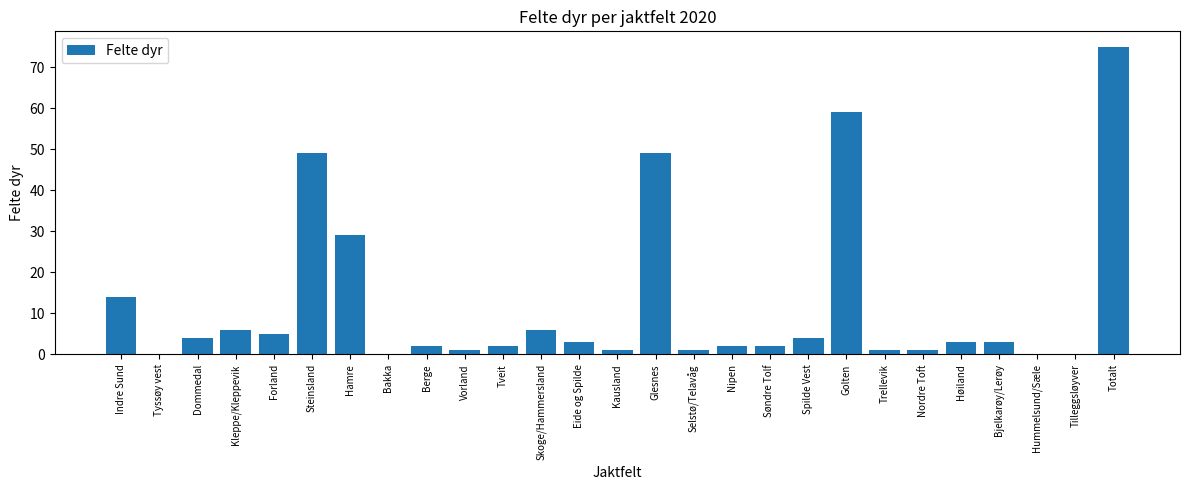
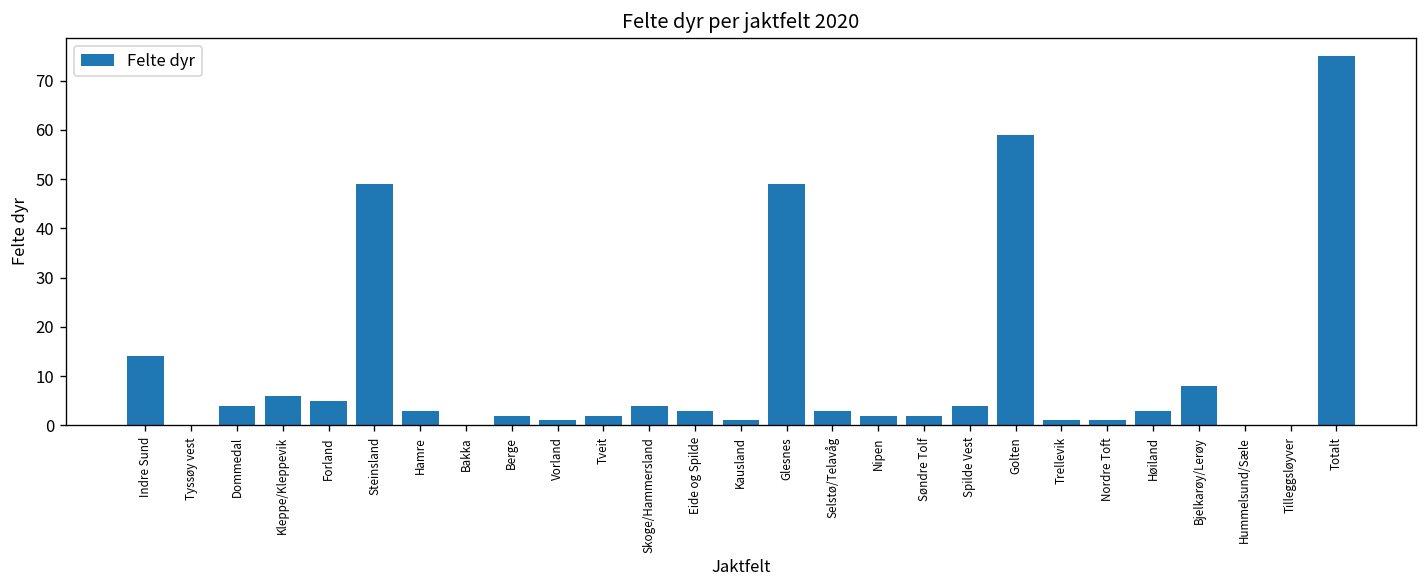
  {
    "Indre Sund": 14,
    "Tyssøy vest": 0,
    "Dommedal": 4,
    "Kleppe/Kleppevik": 6,
    "Forland": 5,
    "Steinsland": 49,
-   "Hamre": 29,
+   "Hamre": 3,
    "Bakka": 0,
    "Berge": 2,
    "Vorland": 1,
    "Tveit": 2,
-   "Skoge/Hammersland": 6,
+   "Skoge/Hammersland": 4,
    "Eide og Spilde": 3,
    "Kausland": 1,
    "Glesnes": 49,
-   "Selstø/Telavåg": 1,
+   "Selstø/Telavåg": 3,
    "Nipen": 2,
    "Søndre Tolf": 2,
    "Spilde Vest": 4,
    "Golten": 59,
    "Trellevik": 1,
    "Nordre Toft": 1,
    "Høiland": 3,
-   "Bjelkarøy/Lerøy": 3,
+   "Bjelkarøy/Lerøy": 8,
    "Hummelsund/Sæle": 0,
    "Tilleggsløyver": 0,
    "Totalt": 75
  }
